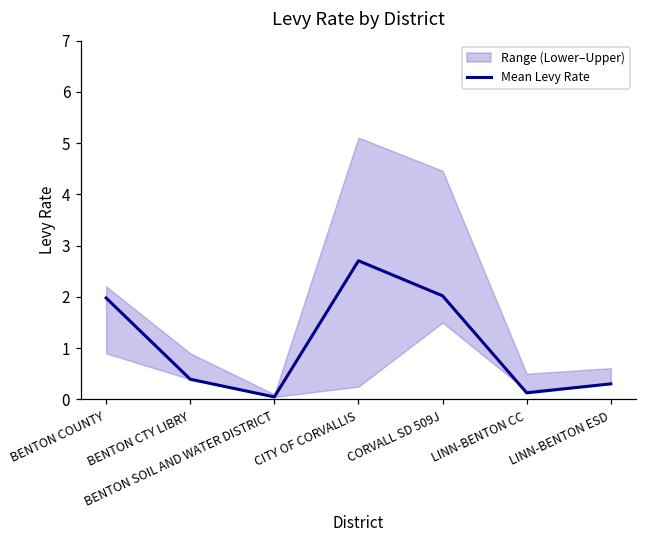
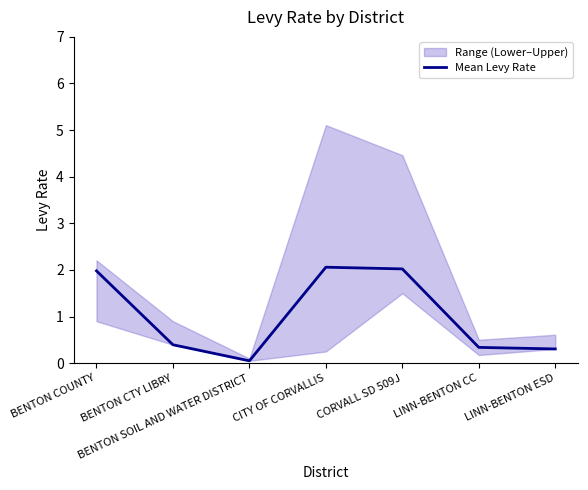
  {
    "Mean Levy Rate": {
      "BENTON COUNTY": 2.0,
      "BENTON CTY LIBRY": 0.4,
-     "CITY OF CORVALLIS": 2.7,
+     "CITY OF CORVALLIS": 2.1,
      "CORVALL SD 509J": 2.0,
-     "LINN-BENTON CC": 0.1,
+     "LINN-BENTON CC": 0.3,
      "LINN-BENTON ESD": 0.3
    }
  }
